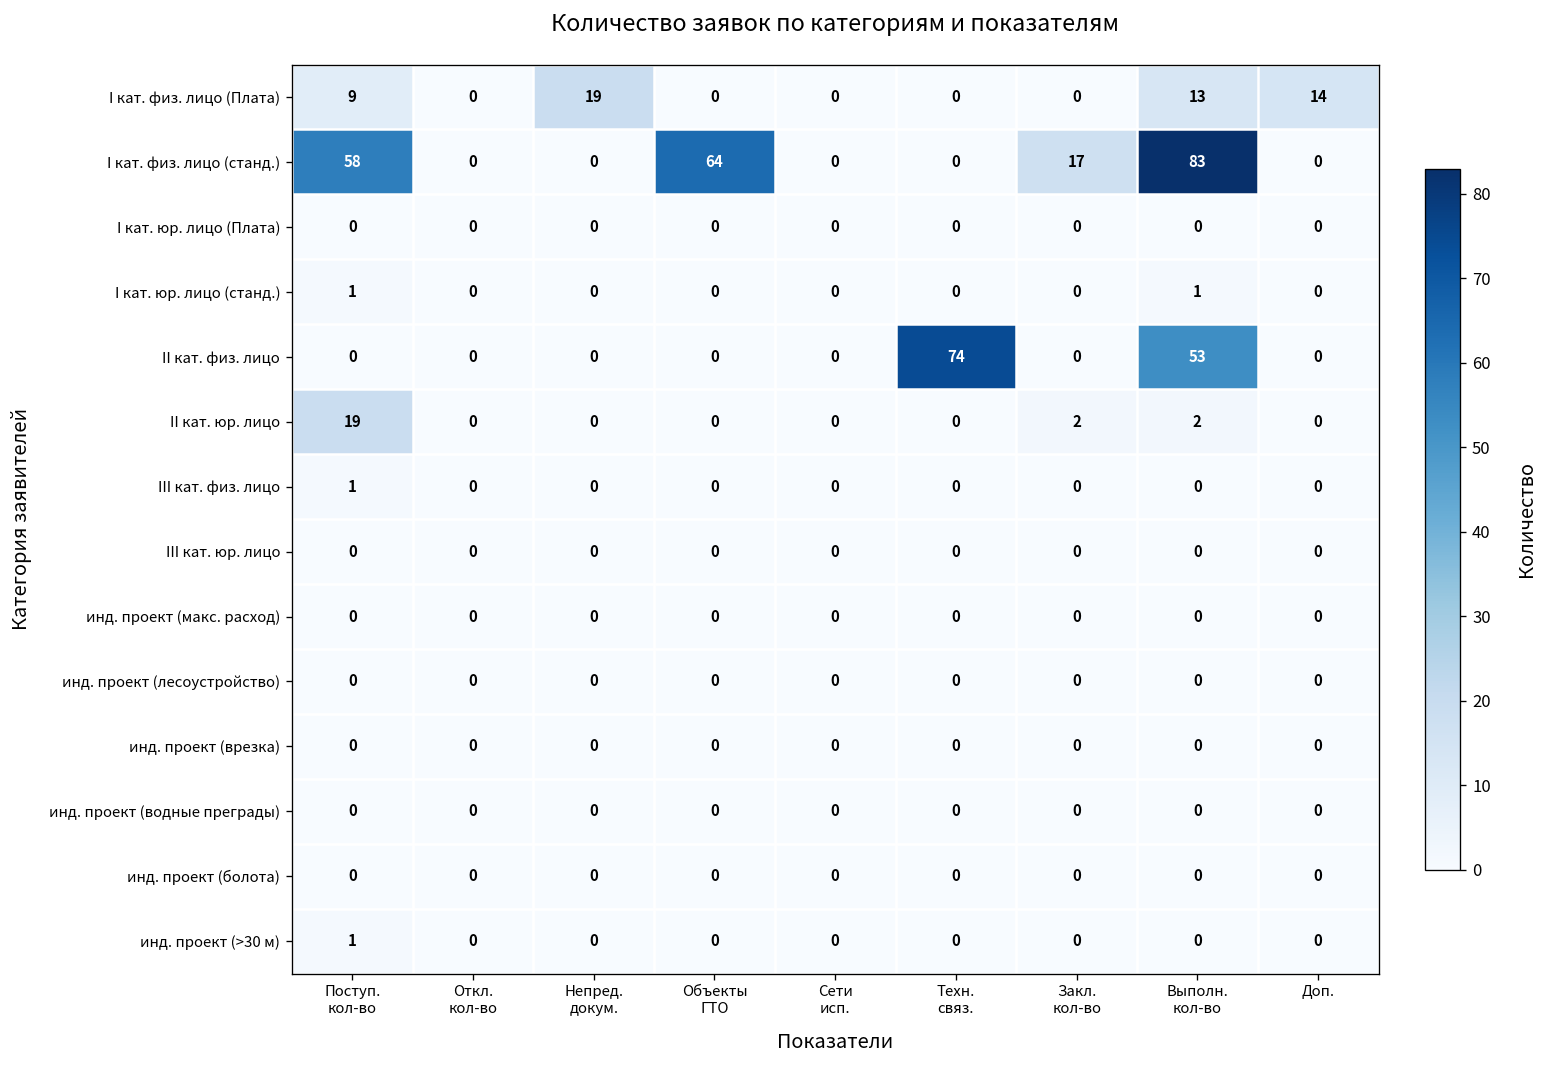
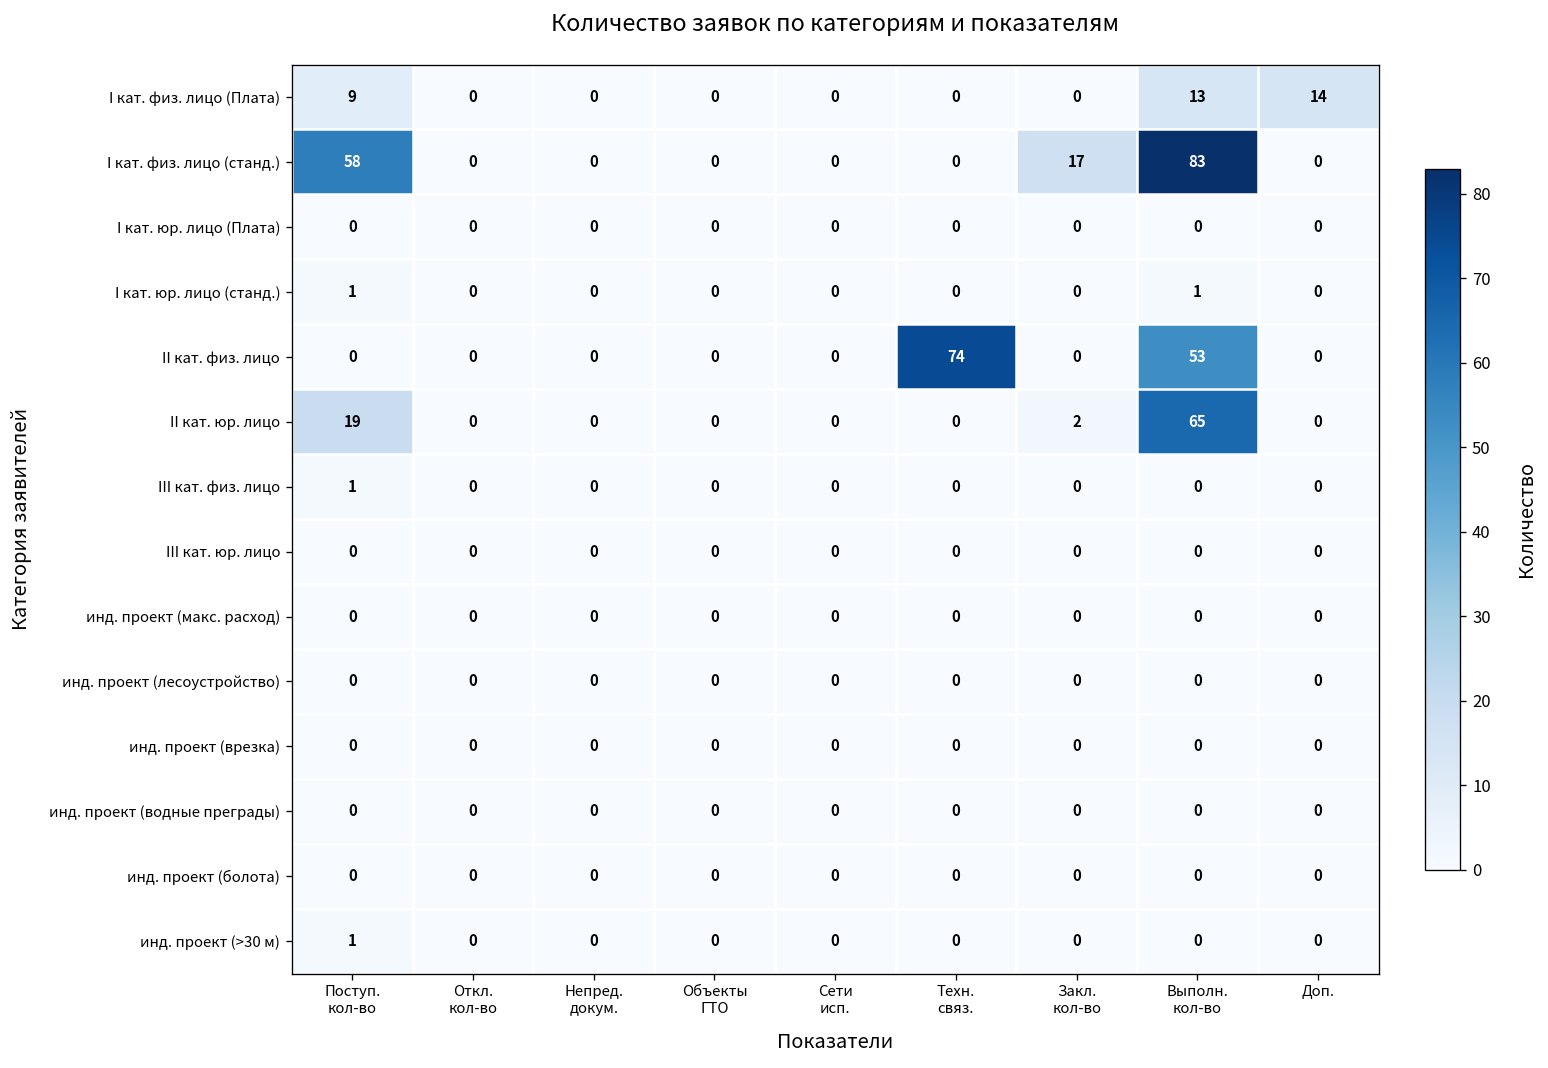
  {
    "I кат. физ. лицо (Плата)": {
      "Поступ. кол-во": 9,
      "Откл. кол-во": 0,
-     "Непред. докум.": 19,
+     "Непред. докум.": 0,
      "Объекты ГТО": 0,
      "Сети исп.": 0,
      "Техн. связ.": 0,
      "Закл. кол-во": 0,
      "Выполн. кол-во": 13,
      "Доп.": 14
    },
    "I кат. физ. лицо (станд.)": {
      "Поступ. кол-во": 58,
      "Откл. кол-во": 0,
      "Непред. докум.": 0,
-     "Объекты ГТО": 64,
+     "Объекты ГТО": 0,
      "Сети исп.": 0,
      "Техн. связ.": 0,
      "Закл. кол-во": 17,
      "Выполн. кол-во": 83,
      "Доп.": 0
    },
    "I кат. юр. лицо (Плата)": {
      "Поступ. кол-во": 0,
      "Откл. кол-во": 0,
      "Непред. докум.": 0,
      "Объекты ГТО": 0,
      "Сети исп.": 0,
      "Техн. связ.": 0,
      "Закл. кол-во": 0,
      "Выполн. кол-во": 0,
      "Доп.": 0
    },
    "I кат. юр. лицо (станд.)": {
      "Поступ. кол-во": 1,
      "Откл. кол-во": 0,
      "Непред. докум.": 0,
      "Объекты ГТО": 0,
      "Сети исп.": 0,
      "Техн. связ.": 0,
      "Закл. кол-во": 0,
      "Выполн. кол-во": 1,
      "Доп.": 0
    },
    "II кат. физ. лицо": {
      "Поступ. кол-во": 0,
      "Откл. кол-во": 0,
      "Непред. докум.": 0,
      "Объекты ГТО": 0,
      "Сети исп.": 0,
      "Техн. связ.": 74,
      "Закл. кол-во": 0,
      "Выполн. кол-во": 53,
      "Доп.": 0
    },
    "II кат. юр. лицо": {
      "Поступ. кол-во": 19,
      "Откл. кол-во": 0,
      "Непред. докум.": 0,
      "Объекты ГТО": 0,
      "Сети исп.": 0,
      "Техн. связ.": 0,
      "Закл. кол-во": 2,
-     "Выполн. кол-во": 2,
+     "Выполн. кол-во": 65,
      "Доп.": 0
    },
    "III кат. физ. лицо": {
      "Поступ. кол-во": 1,
      "Откл. кол-во": 0,
      "Непред. докум.": 0,
      "Объекты ГТО": 0,
      "Сети исп.": 0,
      "Техн. связ.": 0,
      "Закл. кол-во": 0,
      "Выполн. кол-во": 0,
      "Доп.": 0
    },
    "III кат. юр. лицо": {
      "Поступ. кол-во": 0,
      "Откл. кол-во": 0,
      "Непред. докум.": 0,
      "Объекты ГТО": 0,
      "Сети исп.": 0,
      "Техн. связ.": 0,
      "Закл. кол-во": 0,
      "Выполн. кол-во": 0,
      "Доп.": 0
    },
    "инд. проект (макс. расход)": {
      "Поступ. кол-во": 0,
      "Откл. кол-во": 0,
      "Непред. докум.": 0,
      "Объекты ГТО": 0,
      "Сети исп.": 0,
      "Техн. связ.": 0,
      "Закл. кол-во": 0,
      "Выполн. кол-во": 0,
      "Доп.": 0
    },
    "инд. проект (лесоустройство)": {
      "Поступ. кол-во": 0,
      "Откл. кол-во": 0,
      "Непред. докум.": 0,
      "Объекты ГТО": 0,
      "Сети исп.": 0,
      "Техн. связ.": 0,
      "Закл. кол-во": 0,
      "Выполн. кол-во": 0,
      "Доп.": 0
    },
    "инд. проект (врезка)": {
      "Поступ. кол-во": 0,
      "Откл. кол-во": 0,
      "Непред. докум.": 0,
      "Объекты ГТО": 0,
      "Сети исп.": 0,
      "Техн. связ.": 0,
      "Закл. кол-во": 0,
      "Выполн. кол-во": 0,
      "Доп.": 0
    },
    "инд. проект (водные преграды)": {
      "Поступ. кол-во": 0,
      "Откл. кол-во": 0,
      "Непред. докум.": 0,
      "Объекты ГТО": 0,
      "Сети исп.": 0,
      "Техн. связ.": 0,
      "Закл. кол-во": 0,
      "Выполн. кол-во": 0,
      "Доп.": 0
    },
    "инд. проект (болота)": {
      "Поступ. кол-во": 0,
      "Откл. кол-во": 0,
      "Непред. докум.": 0,
      "Объекты ГТО": 0,
      "Сети исп.": 0,
      "Техн. связ.": 0,
      "Закл. кол-во": 0,
      "Выполн. кол-во": 0,
      "Доп.": 0
    },
    "инд. проект (>30 м)": {
      "Поступ. кол-во": 1,
      "Откл. кол-во": 0,
      "Непред. докум.": 0,
      "Объекты ГТО": 0,
      "Сети исп.": 0,
      "Техн. связ.": 0,
      "Закл. кол-во": 0,
      "Выполн. кол-во": 0,
      "Доп.": 0
    }
  }
